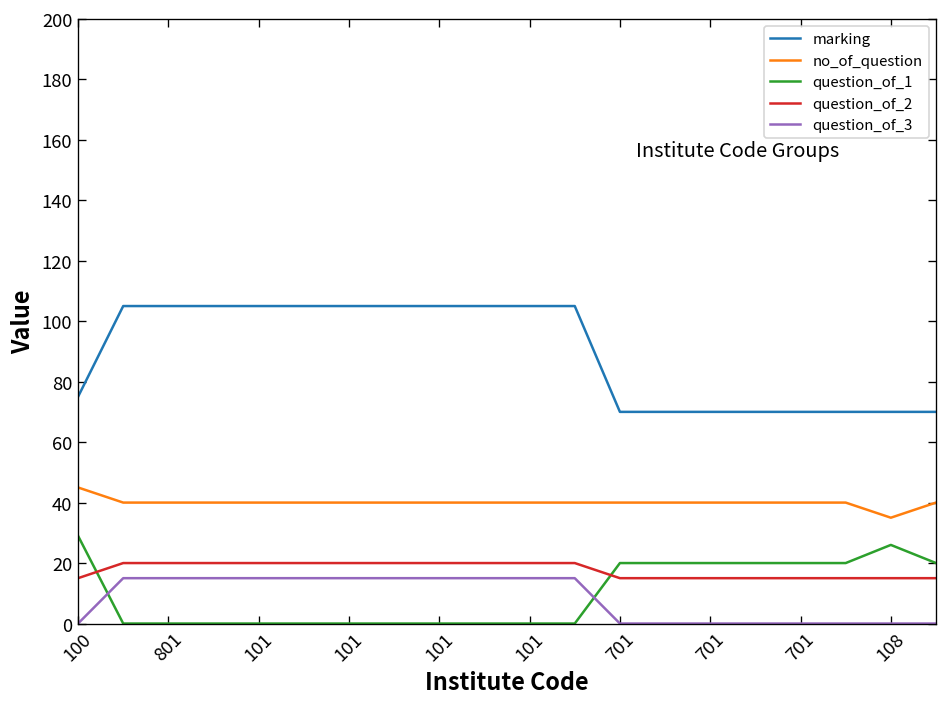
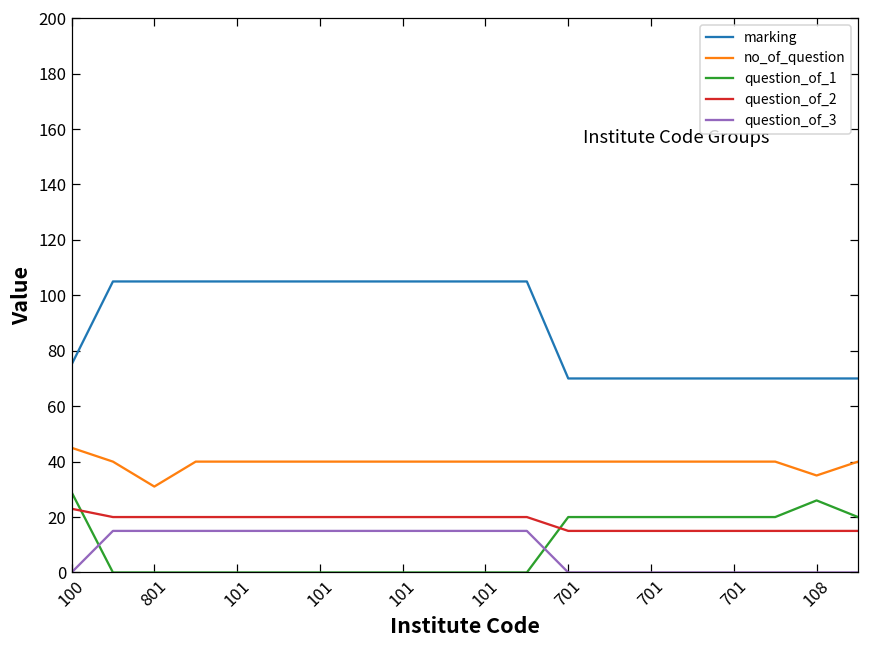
  {
    "marking": {
      "100": 75,
      "801": 105,
      "108": 70
    },
    "no_of_question": {
      "100": 45,
-     "801": 40,
+     "801": 31,
      "108": 35
    },
    "question_of_1": {
      "100": 29,
      "801": 0,
      "108": 26
    },
    "question_of_2": {
-     "100": 15,
+     "100": 23,
      "801": 20,
      "108": 15
    },
    "question_of_3": {
      "100": 0,
      "801": 15,
      "108": 0
    }
  }
